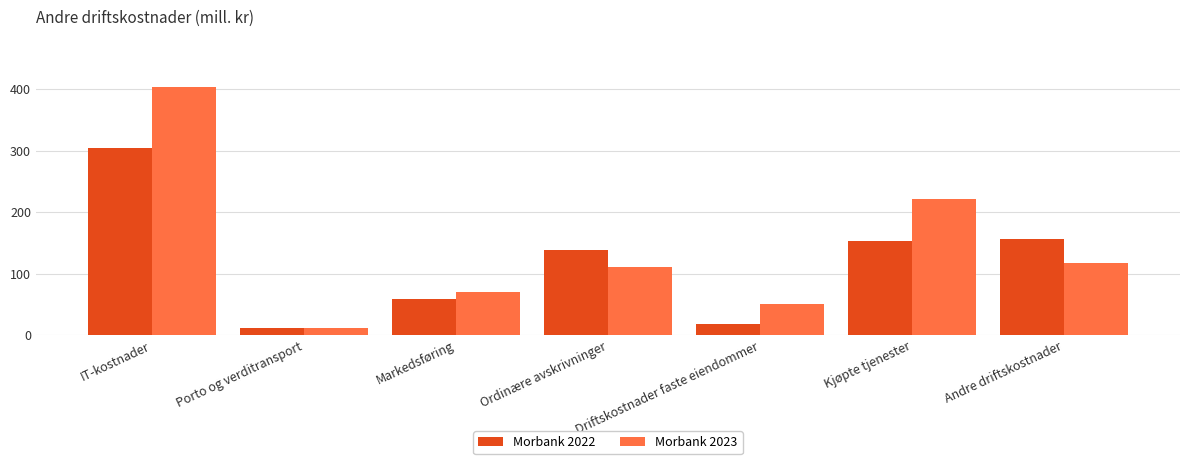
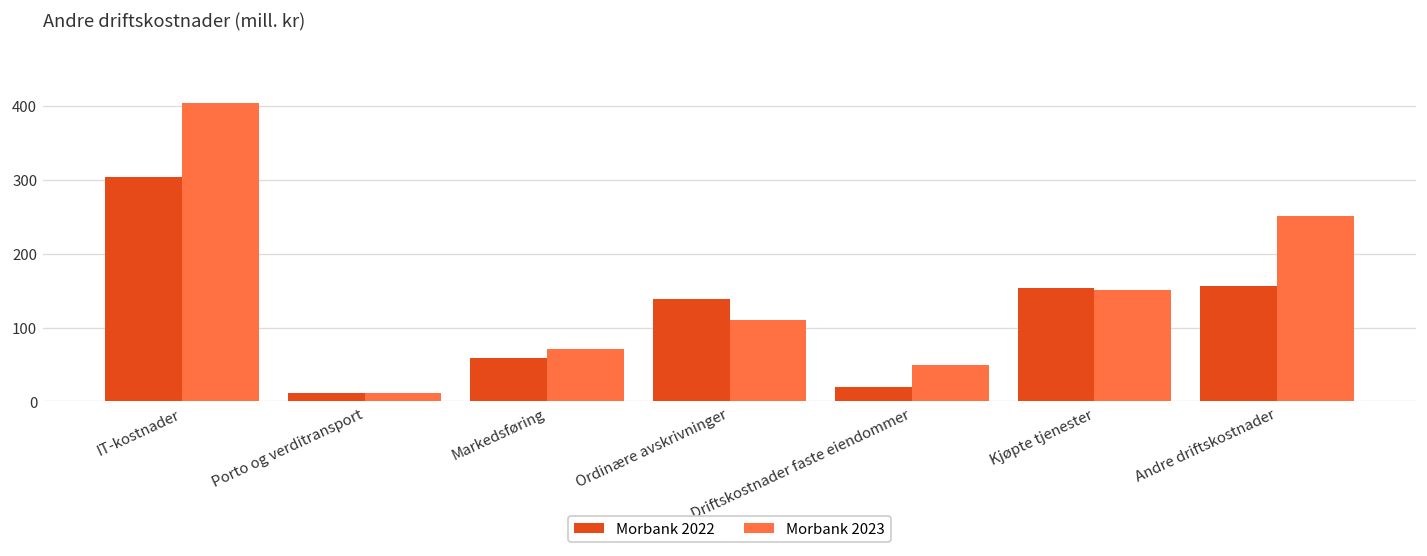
  {
    "Morbank 2022": {
      "IT-kostnader": 300,
      "Porto og verditransport": 10,
      "Markedsføring": 60,
      "Ordinære avskrivninger": 140,
      "Driftskostnader faste eiendommer": 20,
      "Kjøpte tjenester": 150,
      "Andre driftskostnader": 160
    },
    "Morbank 2023": {
      "IT-kostnader": 400,
      "Porto og verditransport": 10,
      "Markedsføring": 70,
      "Ordinære avskrivninger": 110,
      "Driftskostnader faste eiendommer": 50,
-     "Kjøpte tjenester": 220,
-     "Andre driftskostnader": 120
+     "Kjøpte tjenester": 150,
+     "Andre driftskostnader": 250
    }
  }
